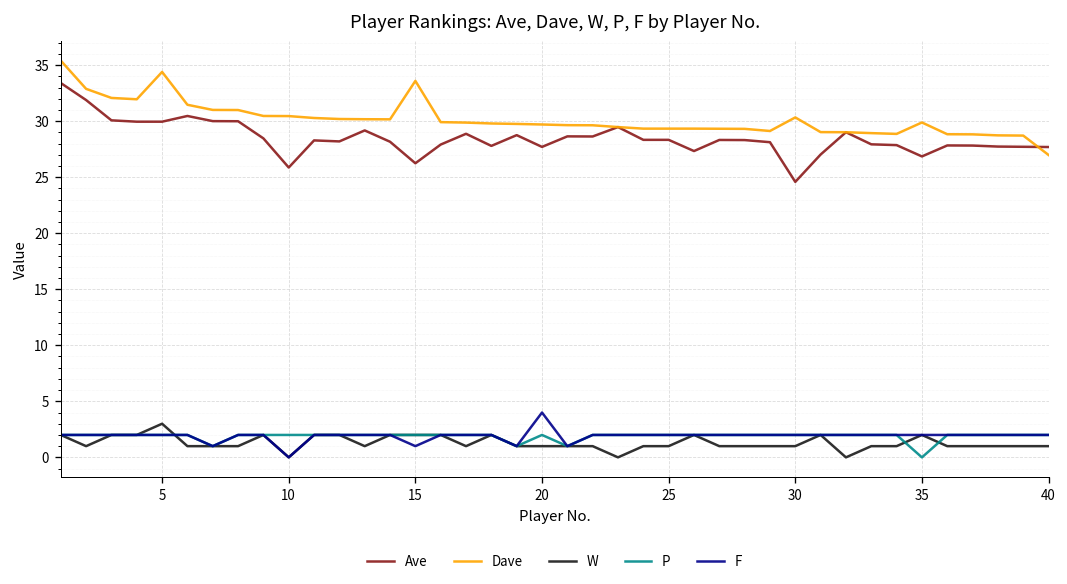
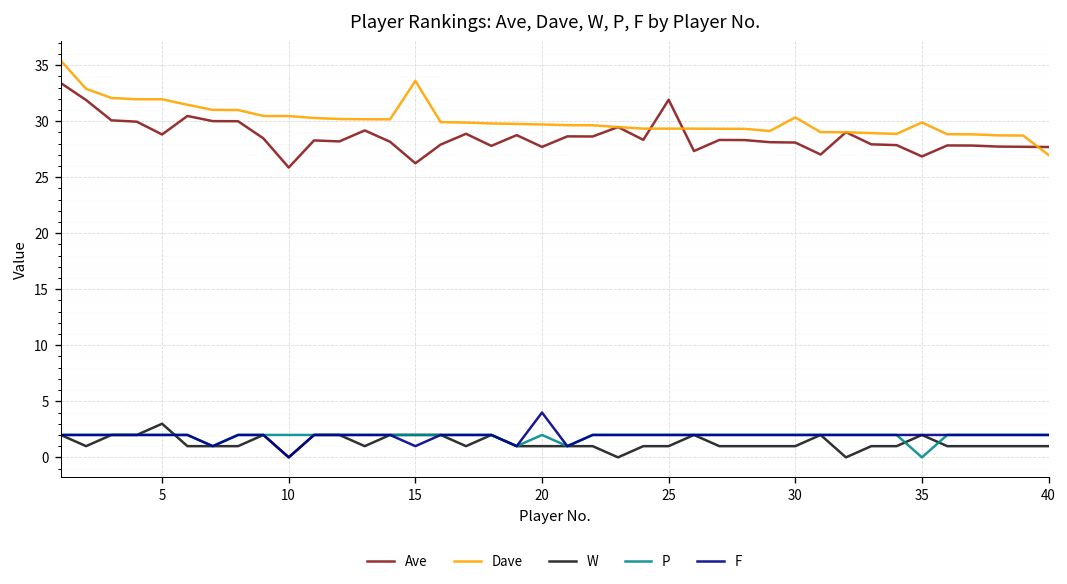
  {
    "Ave": {
-     "5": 30,
+     "5": 29,
      "10": 26,
      "15": 26,
      "20": 28,
-     "25": 28,
-     "30": 25,
+     "25": 32,
+     "30": 28,
      "35": 27,
      "40": 28
    },
    "Dave": {
-     "5": 34,
+     "5": 32,
      "10": 30,
      "15": 34,
      "20": 30,
      "25": 29,
      "30": 30,
      "35": 30,
      "40": 27
    },
    "W": {
      "5": 3,
      "20": 1,
      "25": 1,
      "30": 1,
      "40": 1
    },
    "P": {
      "10": 2,
      "20": 2,
      "35": 0
    },
    "F": {
      "15": 1,
      "20": 4
    }
  }
